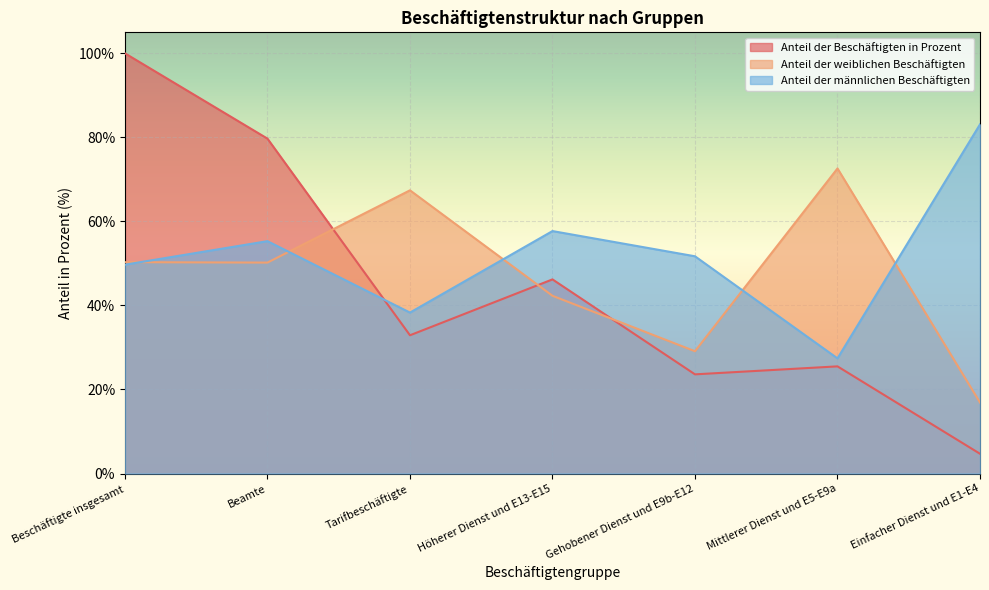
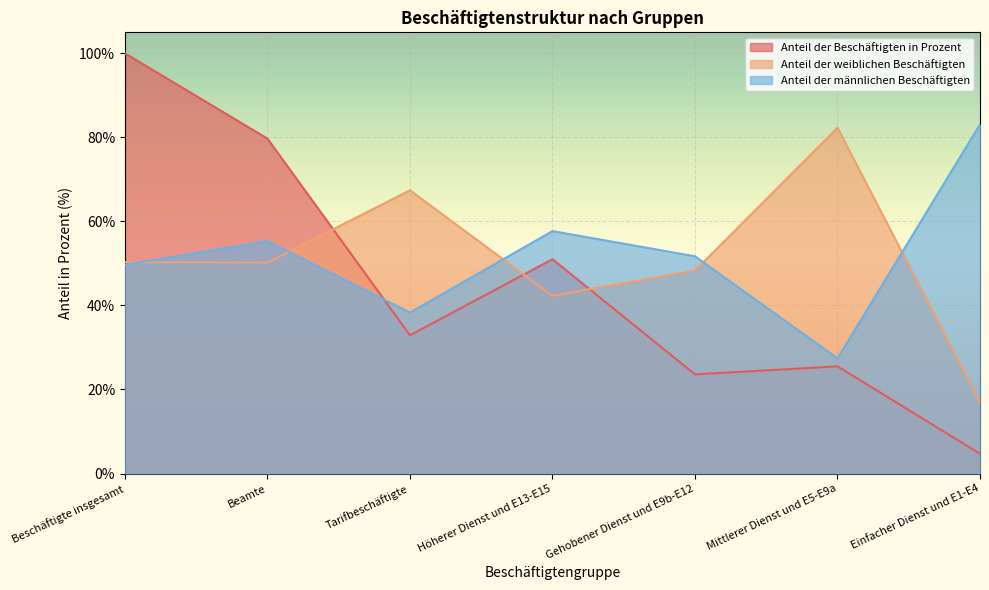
  {
    "Anteil der Beschäftigten in Prozent": {
      "Beschäftigte insgesamt": "100%",
      "Beamte": "80%",
      "Tarifbeschäftigte": "33%",
-     "Höherer Dienst und E13-E15": "46%",
+     "Höherer Dienst und E13-E15": "51%",
      "Gehobener Dienst und E9b-E12": "24%",
      "Mittlerer Dienst und E5-E9a": "26%",
      "Einfacher Dienst und E1-E4": "5%"
    },
    "Anteil der weiblichen Beschäftigten": {
      "Beamte": "50%",
      "Tarifbeschäftigte": "67%",
      "Höherer Dienst und E13-E15": "42%",
-     "Gehobener Dienst und E9b-E12": "29%",
-     "Mittlerer Dienst und E5-E9a": "73%",
+     "Gehobener Dienst und E9b-E12": "48%",
+     "Mittlerer Dienst und E5-E9a": "82%",
      "Einfacher Dienst und E1-E4": "17%"
    },
    "Anteil der männlichen Beschäftigten": {
      "Beamte": "55%",
      "Tarifbeschäftigte": "38%",
      "Höherer Dienst und E13-E15": "58%",
      "Gehobener Dienst und E9b-E12": "52%",
      "Mittlerer Dienst und E5-E9a": "27%",
      "Einfacher Dienst und E1-E4": "83%"
    }
  }
